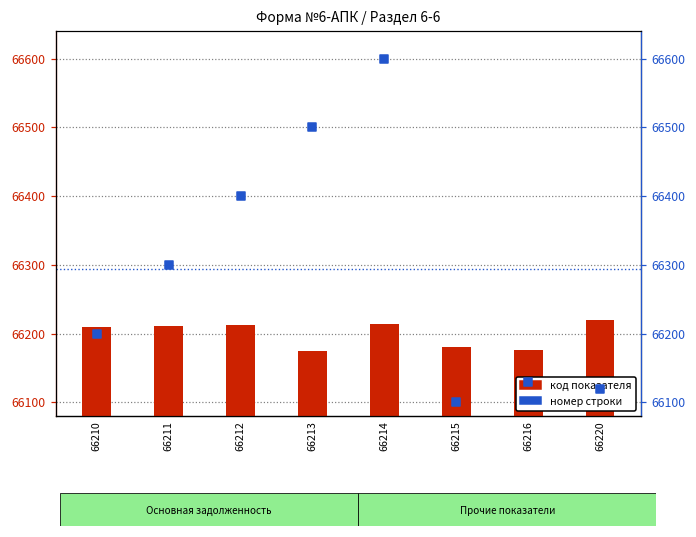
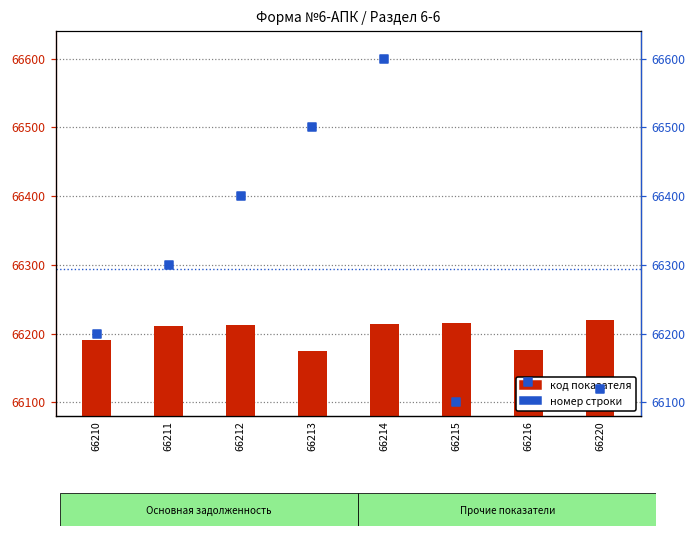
  {
    "код показателя": {
-     "66210": 66210,
+     "66210": 66190,
      "66211": 66210,
      "66212": 66210,
      "66213": 66170,
      "66214": 66210,
-     "66215": 66180,
+     "66215": 66220,
      "66216": 66180,
      "66220": 66220
    }
  }
